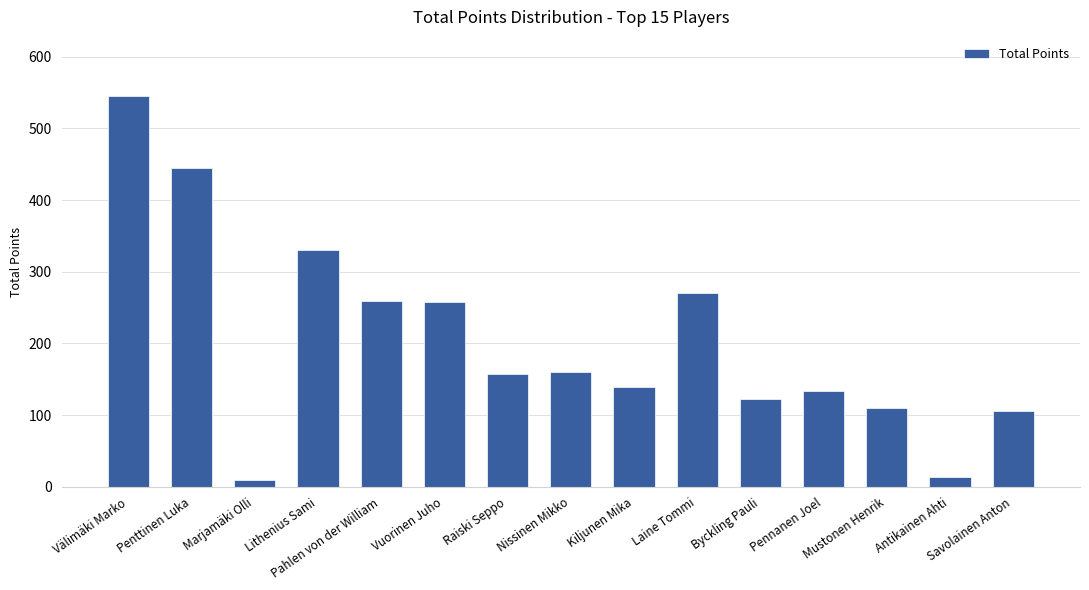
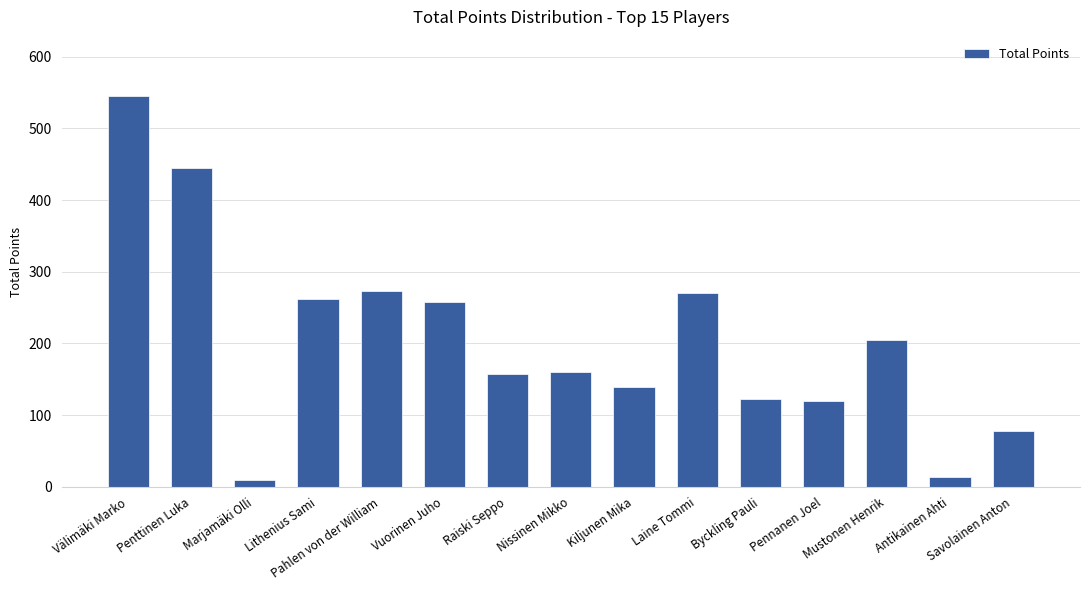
  {
    "Välimäki Marko": 550,
    "Penttinen Luka": 450,
    "Marjamäki Olli": 10,
-   "Lithenius Sami": 330,
-   "Pahlen von der William": 260,
+   "Lithenius Sami": 260,
+   "Pahlen von der William": 270,
    "Vuorinen Juho": 260,
    "Raiski Seppo": 160,
    "Nissinen Mikko": 160,
    "Kiljunen Mika": 140,
    "Laine Tommi": 270,
    "Byckling Pauli": 120,
-   "Pennanen Joel": 130,
-   "Mustonen Henrik": 110,
+   "Pennanen Joel": 120,
+   "Mustonen Henrik": 210,
    "Antikainen Ahti": 10,
-   "Savolainen Anton": 110
+   "Savolainen Anton": 80
  }
